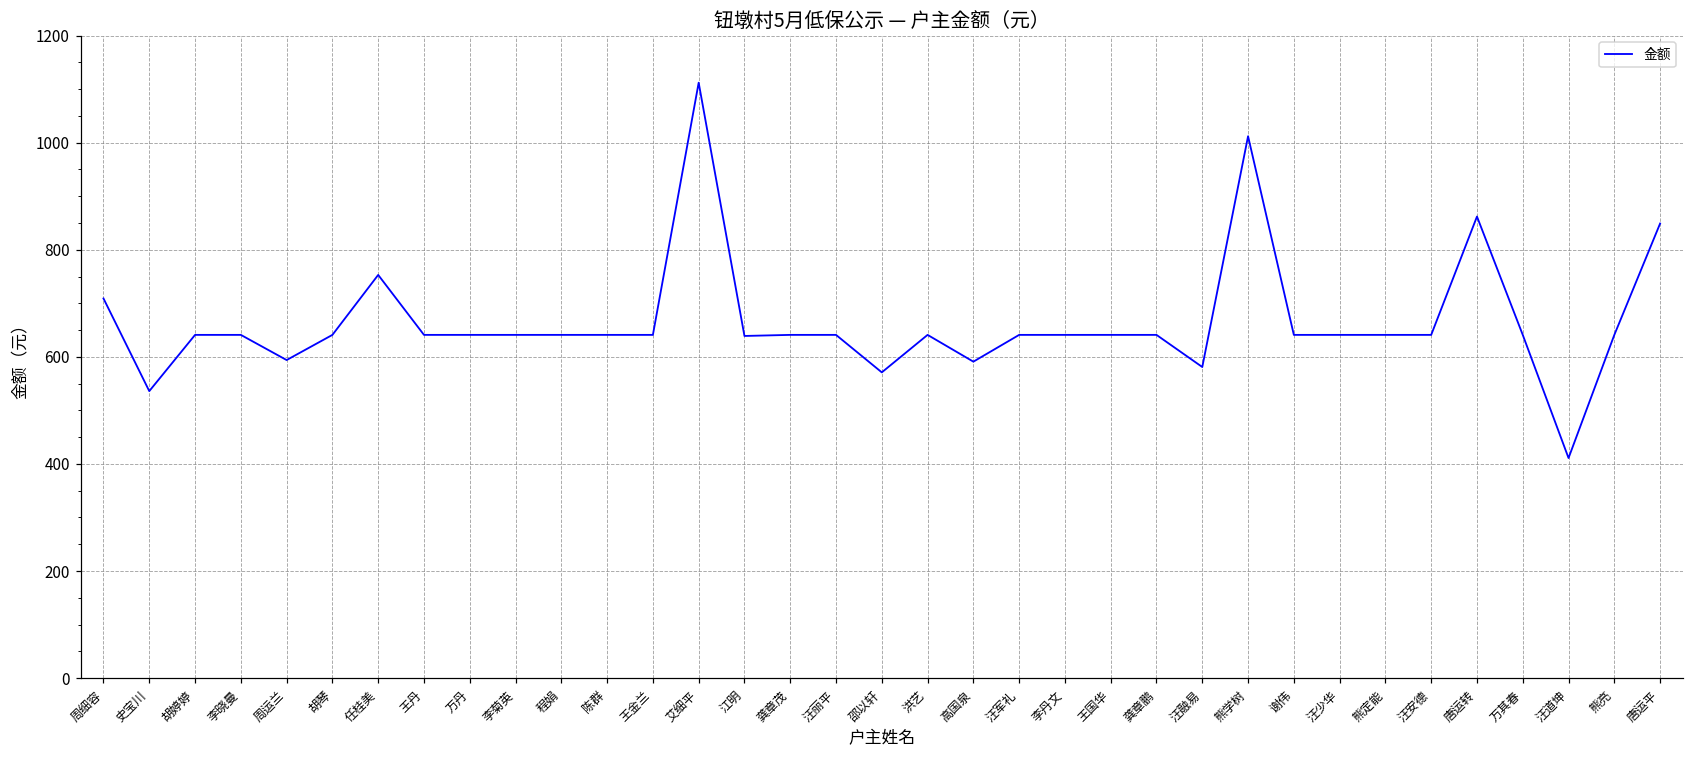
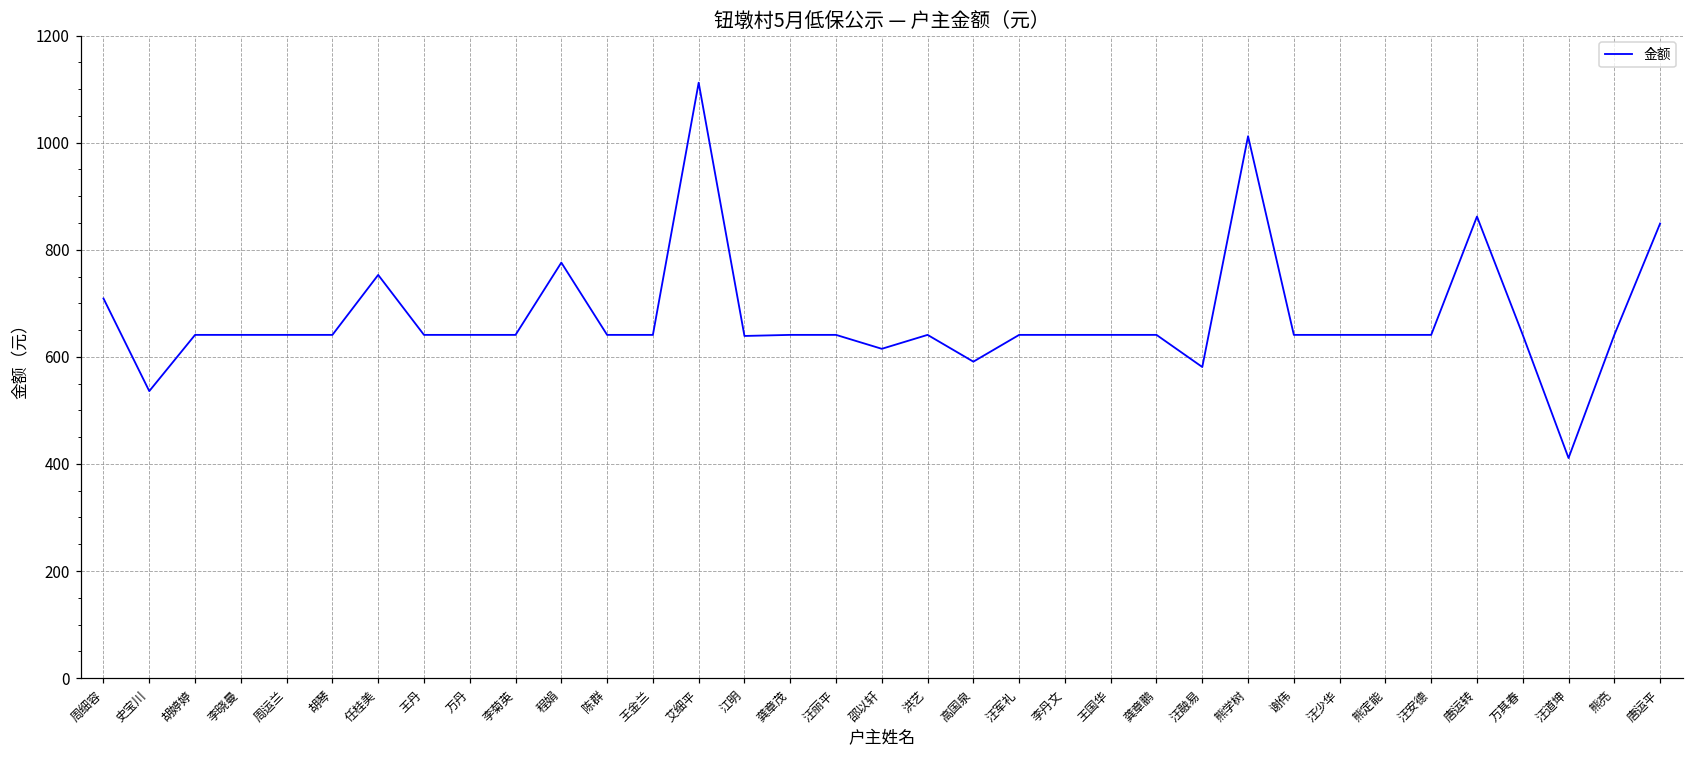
  {
    "周细容": 710,
    "史宝川": 540,
    "胡婷婷": 640,
    "李晓曼": 640,
-   "周运兰": 590,
+   "周运兰": 640,
    "胡琴": 640,
    "任桂美": 750,
    "王丹": 640,
    "万丹": 640,
    "李菊英": 640,
-   "程娟": 640,
+   "程娟": 780,
    "陈群": 640,
    "王金兰": 640,
    "艾细平": 1110,
    "江明": 640,
    "龚章茂": 640,
    "汪丽平": 640,
-   "邵以轩": 570,
+   "邵以轩": 620,
    "洪艺": 640,
    "高国泉": 590,
    "汪军礼": 640,
    "李丹文": 640,
    "王国华": 640,
    "龚章鹏": 640,
    "汪融易": 580,
    "熊学树": 1010,
    "谢伟": 640,
    "汪少华": 640,
    "熊定能": 640,
    "汪安德": 640,
    "唐运转": 860,
    "万其春": 640,
    "汪道坤": 410,
    "熊亮": 640,
    "唐运平": 850
  }
